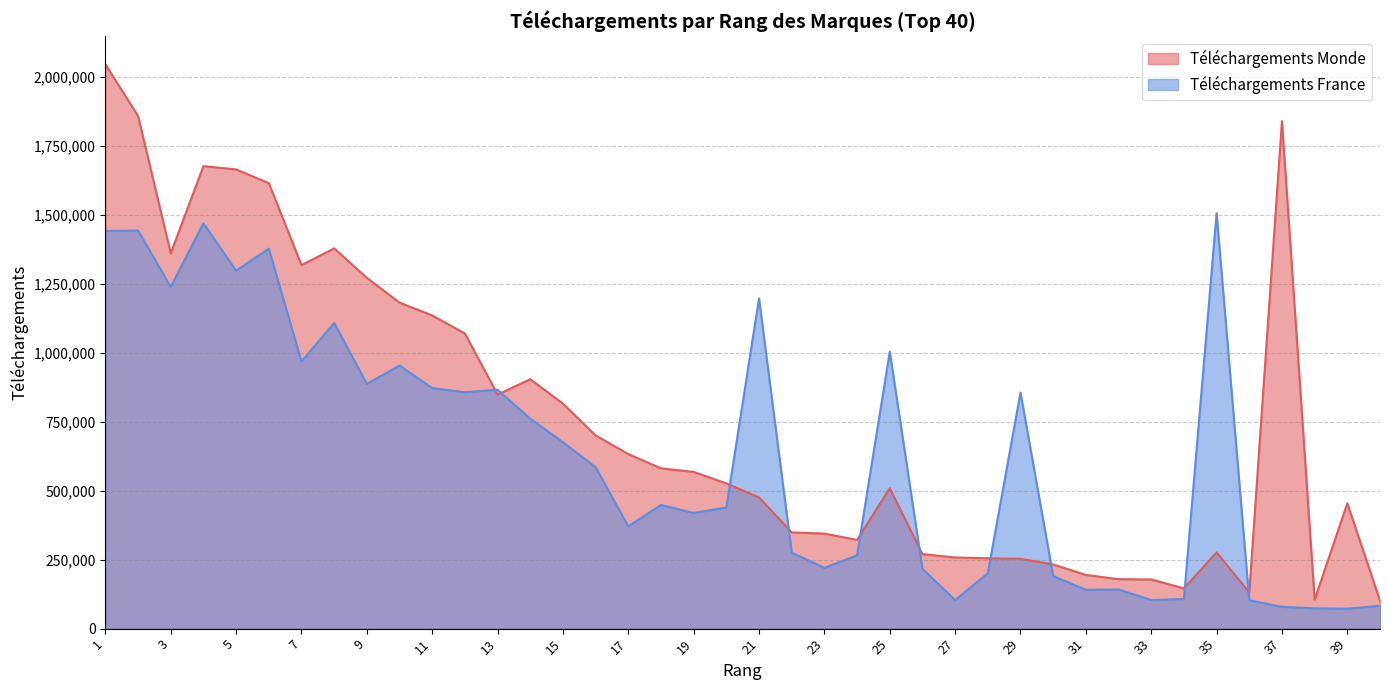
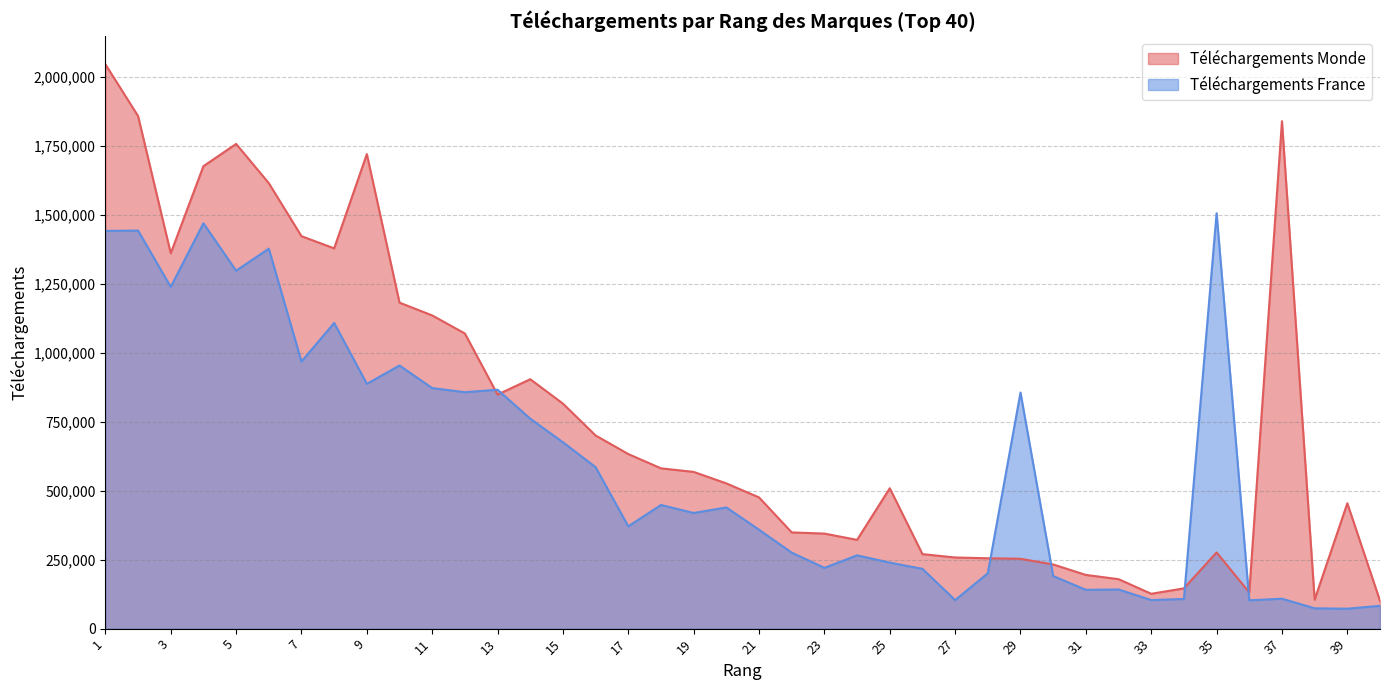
  {
    "Téléchargements Monde": {
      "1": "2,050,000",
      "3": "1,360,000",
-     "5": "1,660,000",
-     "7": "1,320,000",
-     "9": "1,270,000",
+     "5": "1,760,000",
+     "7": "1,420,000",
+     "9": "1,720,000",
      "11": "1,140,000",
      "13": "850,000",
      "15": "820,000",
      "17": "630,000",
      "19": "570,000",
      "21": "480,000",
      "23": "340,000",
      "25": "510,000",
      "27": "260,000",
      "29": "250,000",
      "31": "190,000",
-     "33": "180,000",
+     "33": "130,000",
      "35": "280,000",
      "37": "1,840,000",
      "39": "450,000"
    },
    "Téléchargements France": {
      "1": "1,440,000",
      "3": "1,240,000",
      "5": "1,300,000",
      "7": "970,000",
      "9": "890,000",
      "11": "870,000",
      "13": "870,000",
      "15": "680,000",
      "17": "370,000",
      "19": "420,000",
-     "21": "1,200,000",
+     "21": "360,000",
      "23": "220,000",
-     "25": "1,000,000",
+     "25": "240,000",
      "27": "100,000",
      "29": "860,000",
      "31": "140,000",
      "33": "100,000",
      "35": "1,510,000",
-     "37": "80,000",
+     "37": "110,000",
      "39": "70,000"
    }
  }
